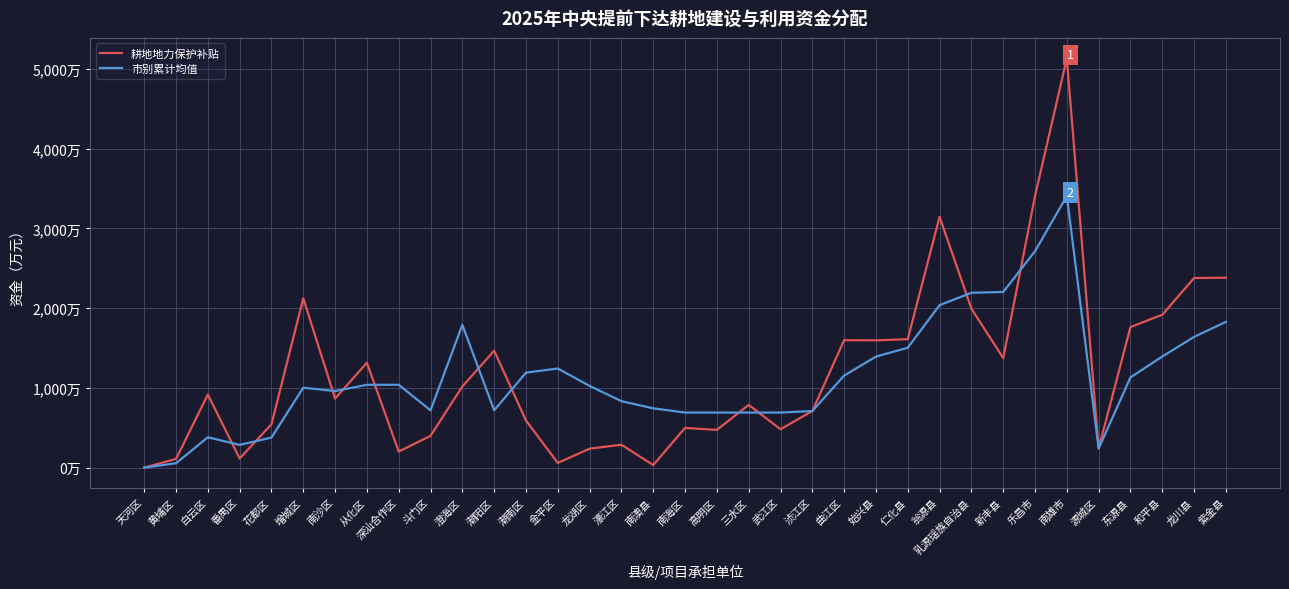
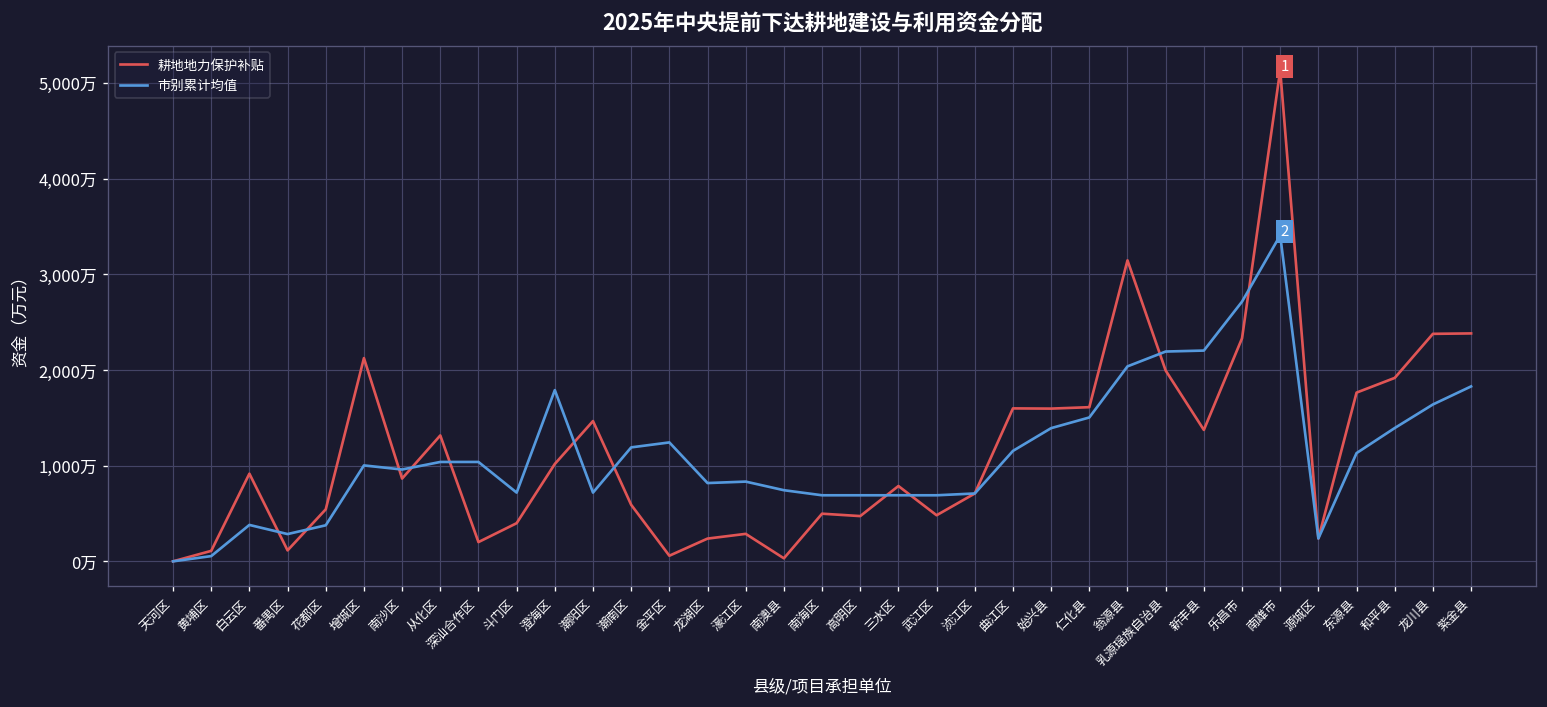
  {
    "耕地地力保护补贴": {
      "黄埔区": "100万",
      "白云区": "900万",
      "番禺区": "100万",
      "花都区": "500万",
      "增城区": "2,100万",
      "南沙区": "900万",
      "从化区": "1,300万",
      "深汕合作区": "200万",
      "斗门区": "400万",
      "澄海区": "1,000万",
      "潮阳区": "1,500万",
      "潮南区": "600万",
      "金平区": "100万",
      "龙湖区": "200万",
      "濠江区": "300万",
      "南澳县": "0万",
      "南海区": "500万",
      "高明区": "500万",
      "三水区": "800万",
      "武江区": "500万",
      "曲江区": "1,600万",
      "始兴县": "1,600万",
      "仁化县": "1,600万",
      "翁源县": "3,100万",
      "乳源瑶族自治县": "2,000万",
      "新丰县": "1,400万",
-     "乐昌市": "3,400万",
+     "乐昌市": "2,300万",
      "东源县": "1,800万",
      "和平县": "1,900万",
      "龙川县": "2,400万",
      "紫金县": "2,400万"
    },
    "市别累计均值": {
      "黄埔区": "100万",
      "白云区": "400万",
      "番禺区": "300万",
      "花都区": "400万",
      "增城区": "1,000万",
      "南沙区": "1,000万",
      "从化区": "1,000万",
      "深汕合作区": "1,000万",
      "斗门区": "700万",
      "澄海区": "1,800万",
      "潮阳区": "700万",
      "潮南区": "1,200万",
      "金平区": "1,200万",
-     "龙湖区": "1,000万",
+     "龙湖区": "800万",
      "濠江区": "800万",
      "南澳县": "700万",
      "南海区": "700万",
      "高明区": "700万",
      "三水区": "700万",
      "武江区": "700万",
      "曲江区": "1,200万",
      "始兴县": "1,400万",
      "仁化县": "1,500万",
      "翁源县": "2,000万",
      "乳源瑶族自治县": "2,200万",
      "新丰县": "2,200万",
      "乐昌市": "2,700万",
      "东源县": "1,100万",
      "和平县": "1,400万",
      "龙川县": "1,600万",
      "紫金县": "1,800万"
    }
  }
